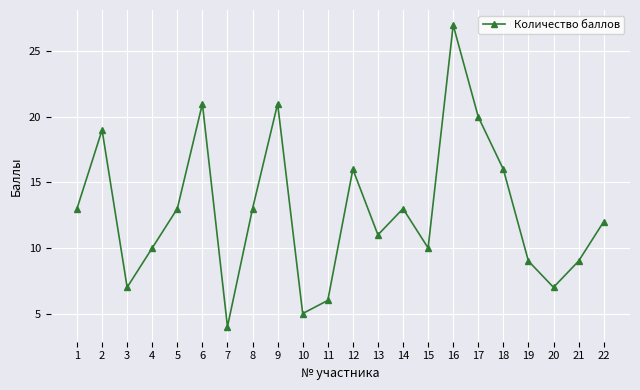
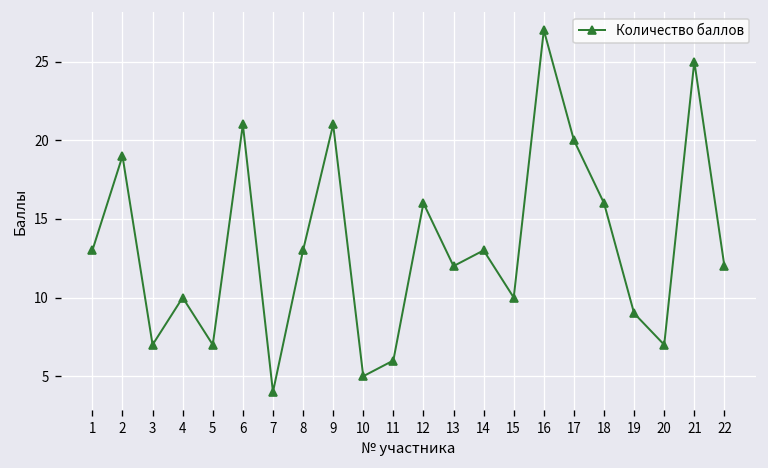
  {
    "1": 13,
    "2": 19,
    "3": 7,
    "4": 10,
-   "5": 13,
+   "5": 7,
    "6": 21,
    "7": 4,
    "8": 13,
    "9": 21,
    "10": 5,
    "11": 6,
    "12": 16,
-   "13": 11,
+   "13": 12,
    "14": 13,
    "15": 10,
    "16": 27,
    "17": 20,
    "18": 16,
    "19": 9,
    "20": 7,
-   "21": 9,
+   "21": 25,
    "22": 12
  }
